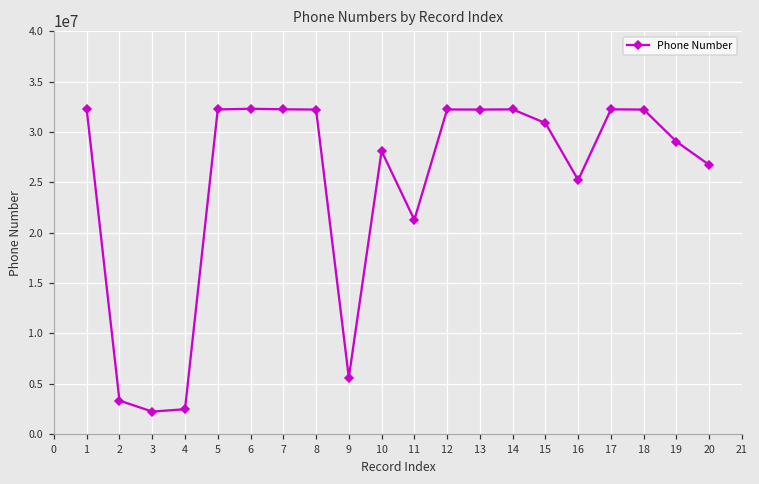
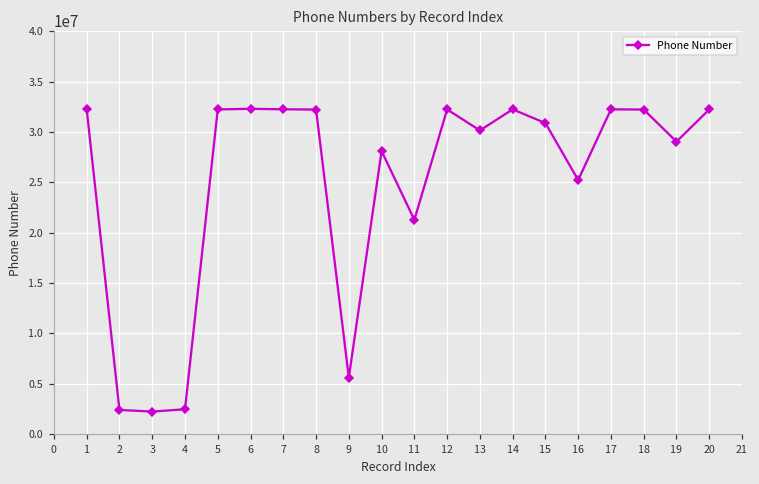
  {
    "1": 32000000,
-   "2": 3000000,
+   "2": 2000000,
    "3": 2000000,
    "4": 2000000,
    "5": 32000000,
    "6": 32000000,
    "7": 32000000,
    "8": 32000000,
    "9": 6000000,
    "10": 28000000,
    "11": 21000000,
    "12": 32000000,
-   "13": 32000000,
+   "13": 30000000,
    "14": 32000000,
    "15": 31000000,
    "16": 25000000,
    "17": 32000000,
    "18": 32000000,
    "19": 29000000,
-   "20": 27000000
+   "20": 32000000
  }
